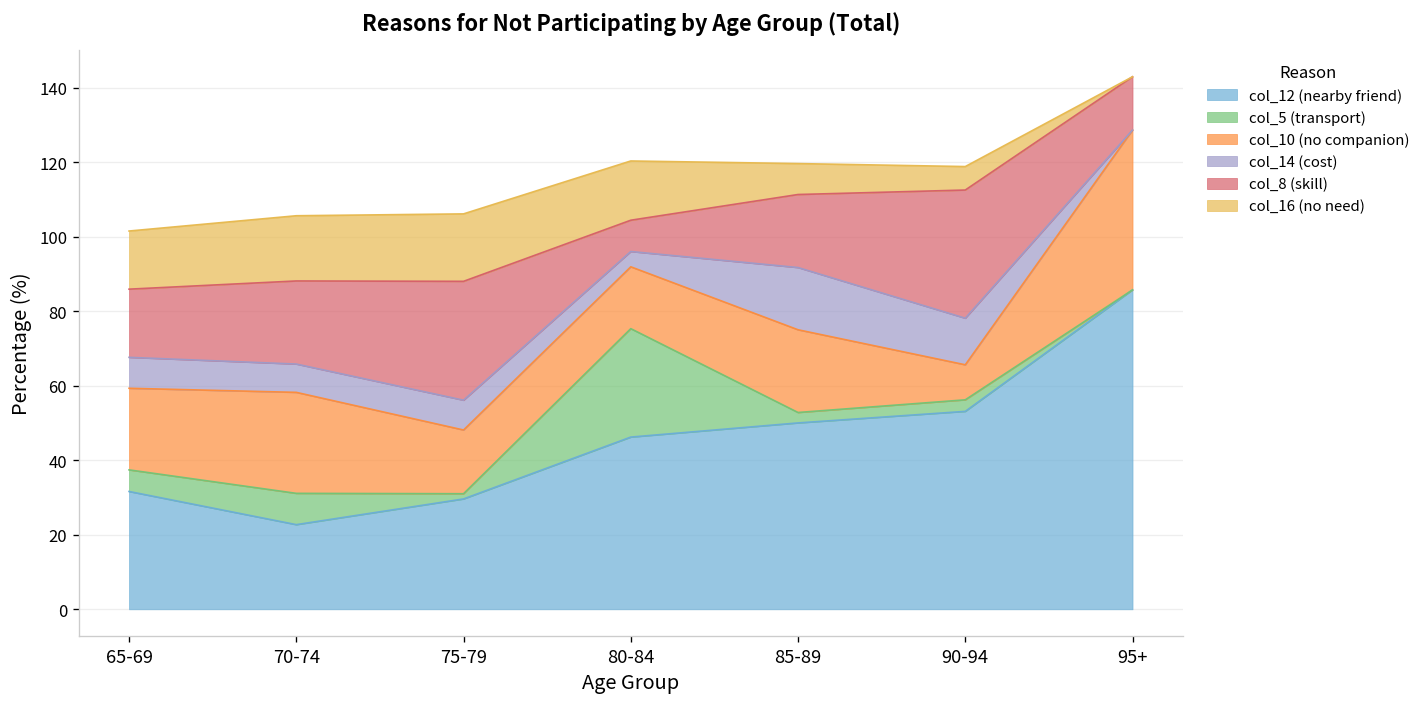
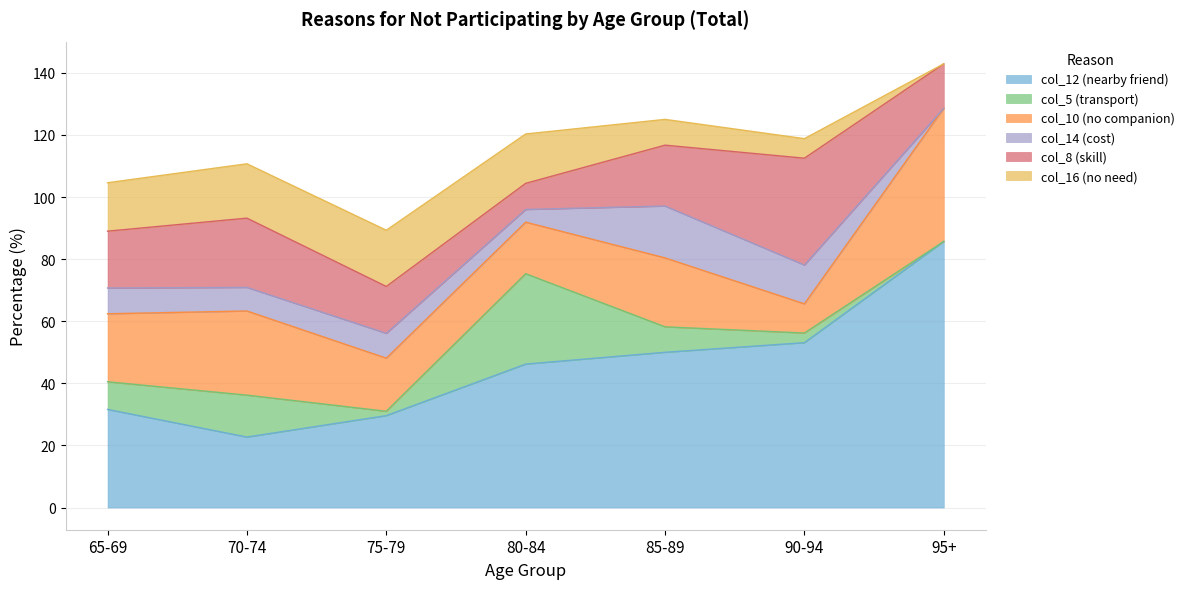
  {
    "col_5 (transport)": {
-     "65-69": 6,
-     "70-74": 8,
+     "65-69": 9,
+     "70-74": 14,
      "75-79": 1,
      "80-84": 29,
-     "85-89": 3,
+     "85-89": 8,
      "90-94": 3
    },
    "col_8 (skill)": {
      "65-69": 18,
      "70-74": 22,
-     "75-79": 32,
+     "75-79": 15,
      "80-84": 8,
      "85-89": 20,
      "90-94": 34
    }
  }
